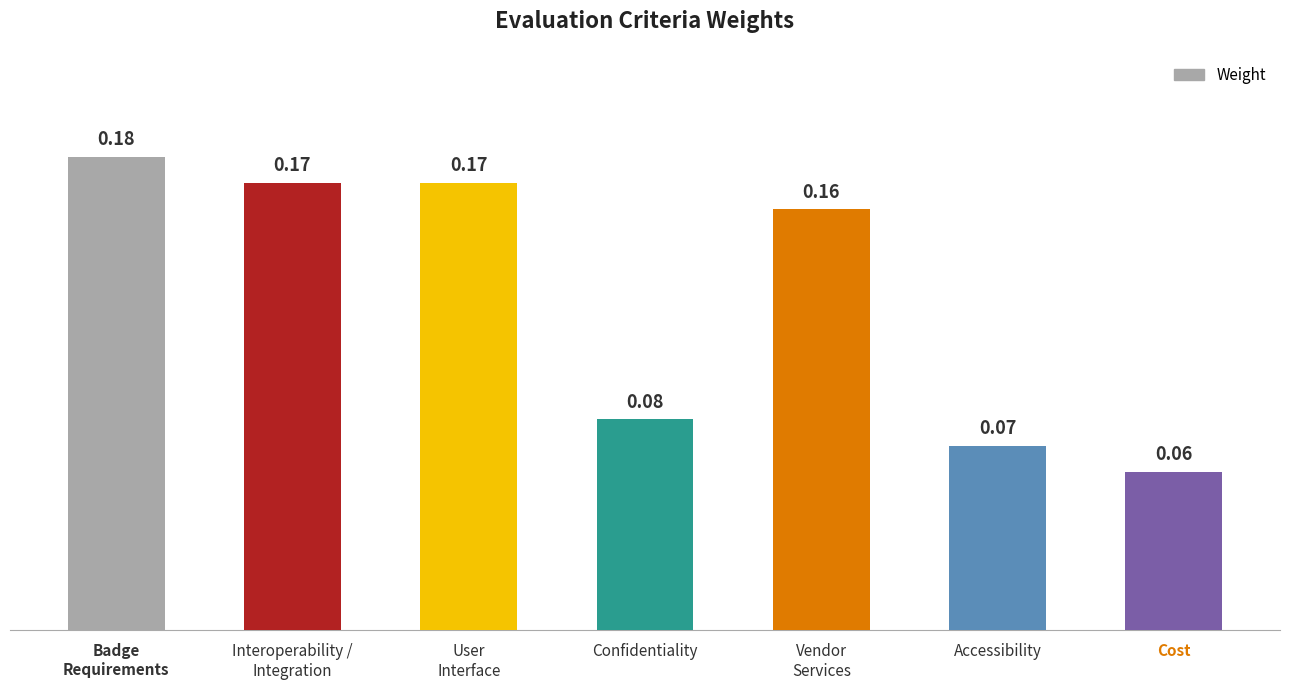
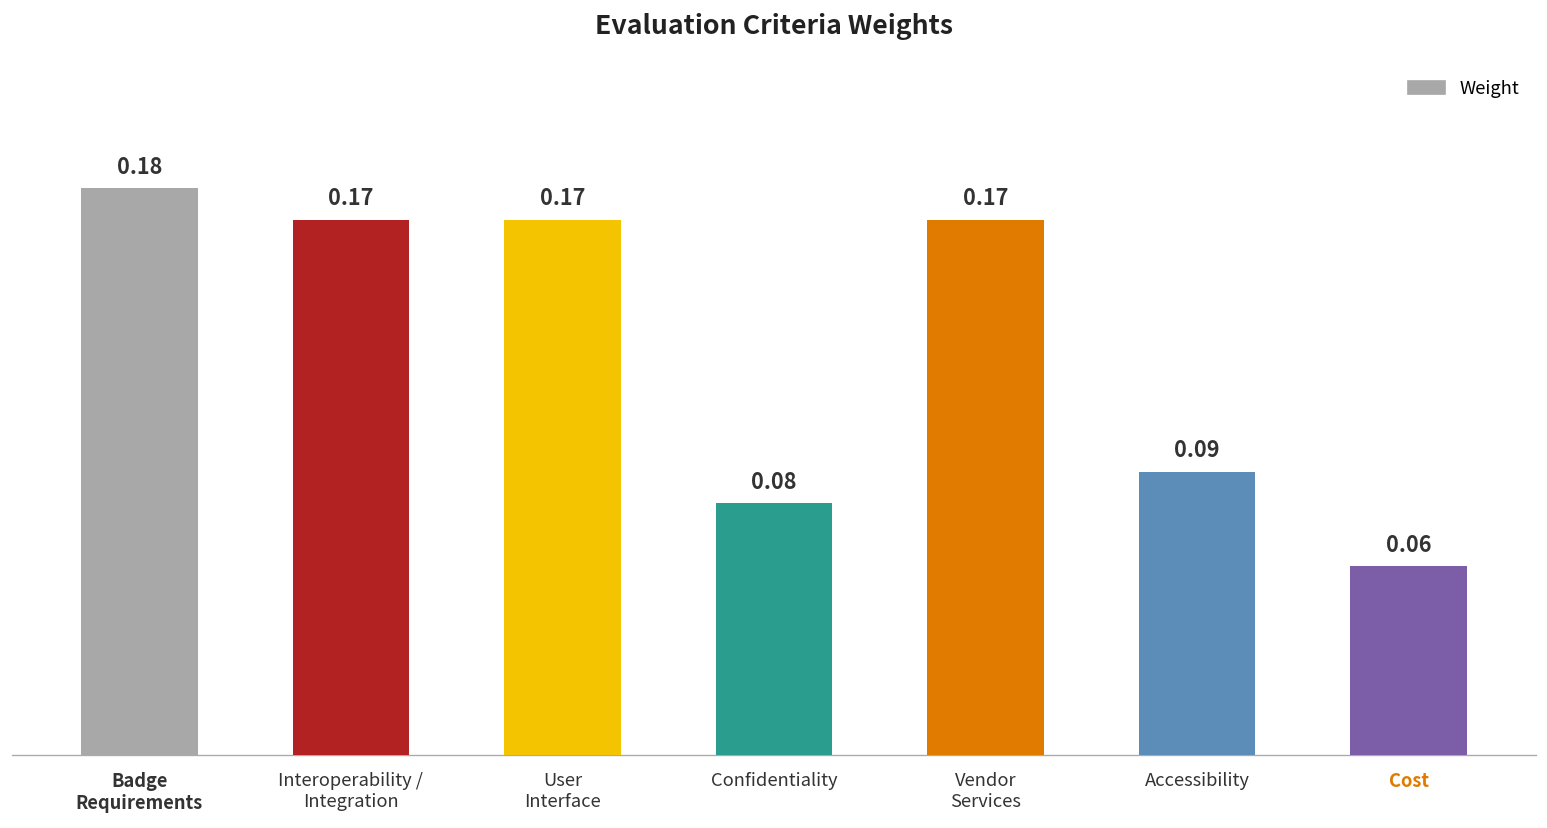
  {
    "Badge Requirements": 0.18,
    "Interoperability / Integration": 0.17,
    "User Interface": 0.17,
    "Confidentiality": 0.08,
-   "Vendor Services": 0.16,
-   "Accessibility": 0.07,
+   "Vendor Services": 0.17,
+   "Accessibility": 0.09,
    "Cost": 0.06
  }
